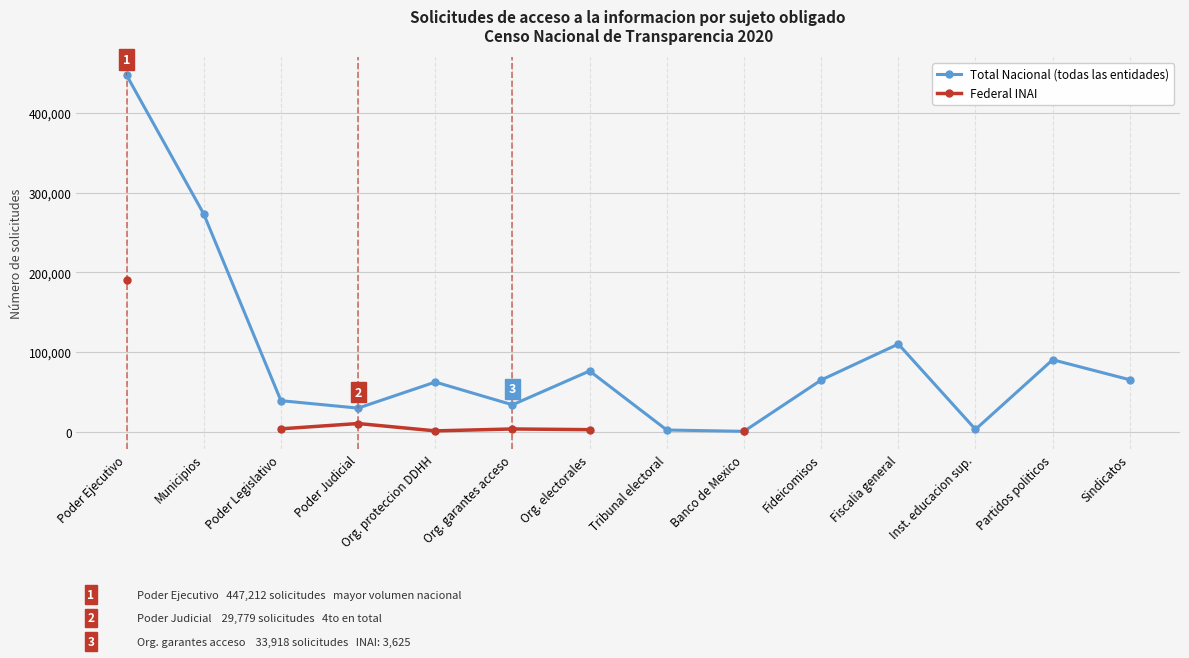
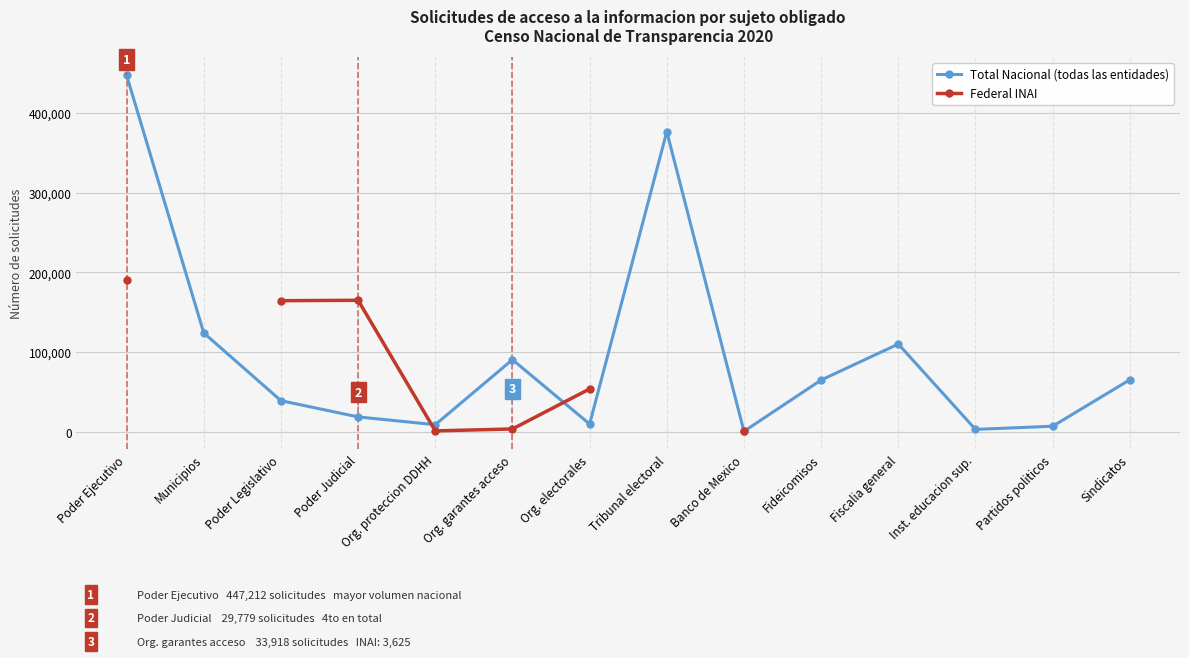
  {
    "Total Nacional (todas las entidades)": {
-     "Municipios": "270,000",
+     "Municipios": "120,000",
      "Poder Legislativo": "40,000",
-     "Poder Judicial": "30,000",
-     "Org. proteccion DDHH": "60,000",
-     "Org. garantes acceso": "30,000",
-     "Org. electorales": "80,000",
-     "Tribunal electoral": "0",
+     "Poder Judicial": "20,000",
+     "Org. proteccion DDHH": "10,000",
+     "Org. garantes acceso": "90,000",
+     "Org. electorales": "10,000",
+     "Tribunal electoral": "380,000",
      "Fideicomisos": "60,000",
      "Fiscalia general": "110,000",
      "Inst. educacion sup.": "0",
-     "Partidos politicos": "90,000",
+     "Partidos politicos": "10,000",
      "Sindicatos": "70,000"
    },
    "Federal INAI": {
      "Poder Ejecutivo": "190,000",
-     "Poder Legislativo": "0",
-     "Poder Judicial": "10,000",
+     "Poder Legislativo": "160,000",
+     "Poder Judicial": "160,000",
      "Org. proteccion DDHH": "0",
      "Org. garantes acceso": "0",
-     "Org. electorales": "0"
+     "Org. electorales": "50,000"
    }
  }
